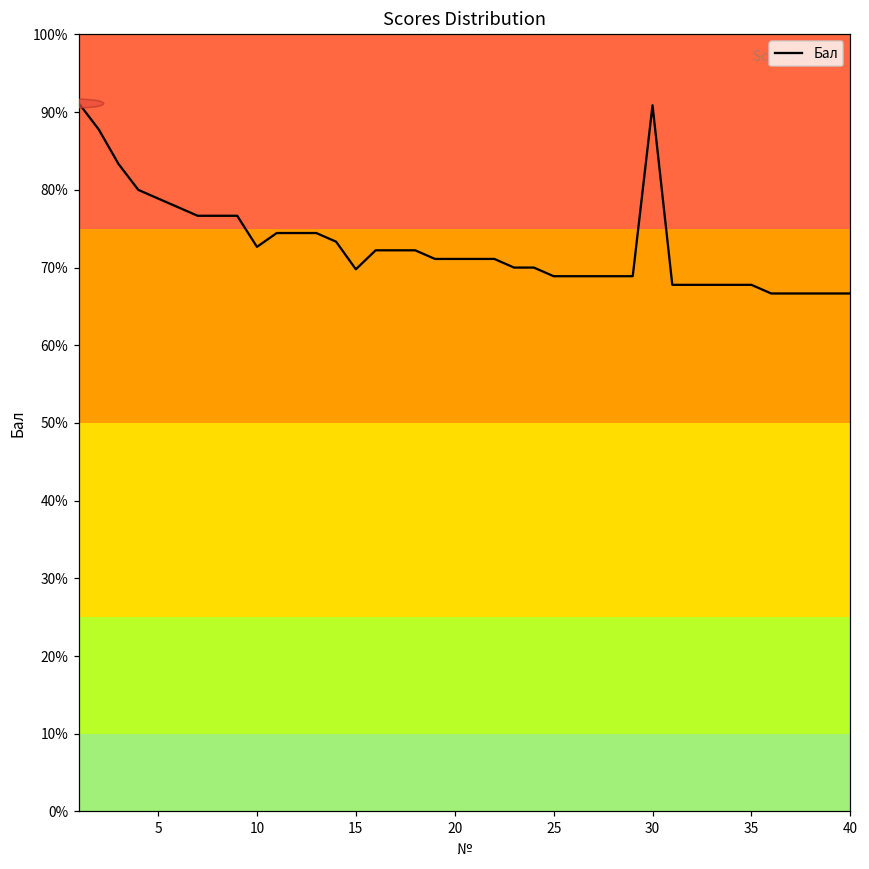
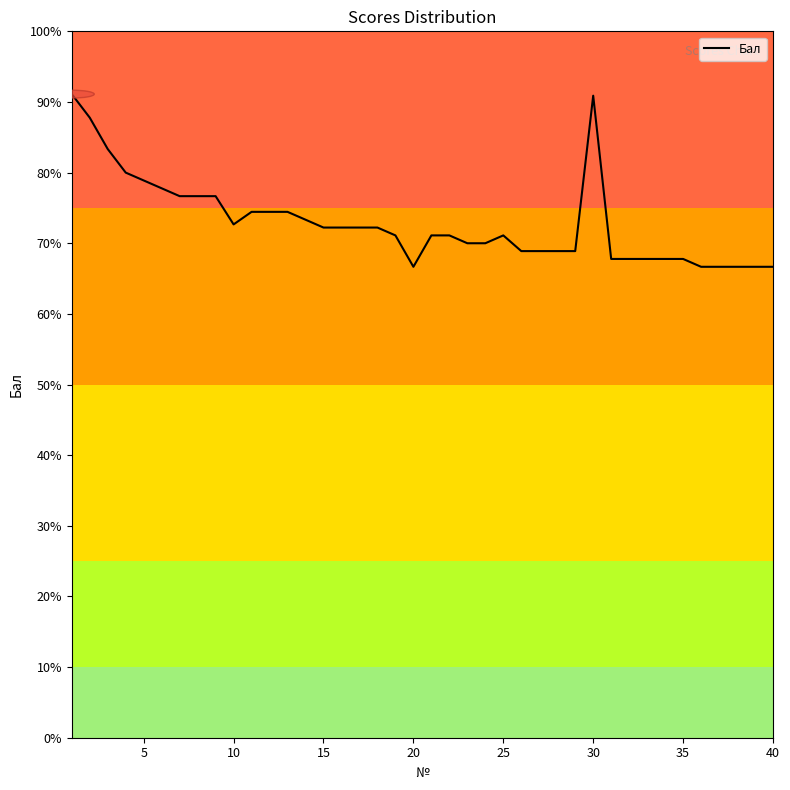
  {
    "5": "79%",
    "10": "73%",
-   "15": "70%",
-   "20": "71%",
-   "25": "69%",
+   "15": "72%",
+   "20": "67%",
+   "25": "71%",
    "30": "91%",
    "35": "68%",
    "40": "67%"
  }
